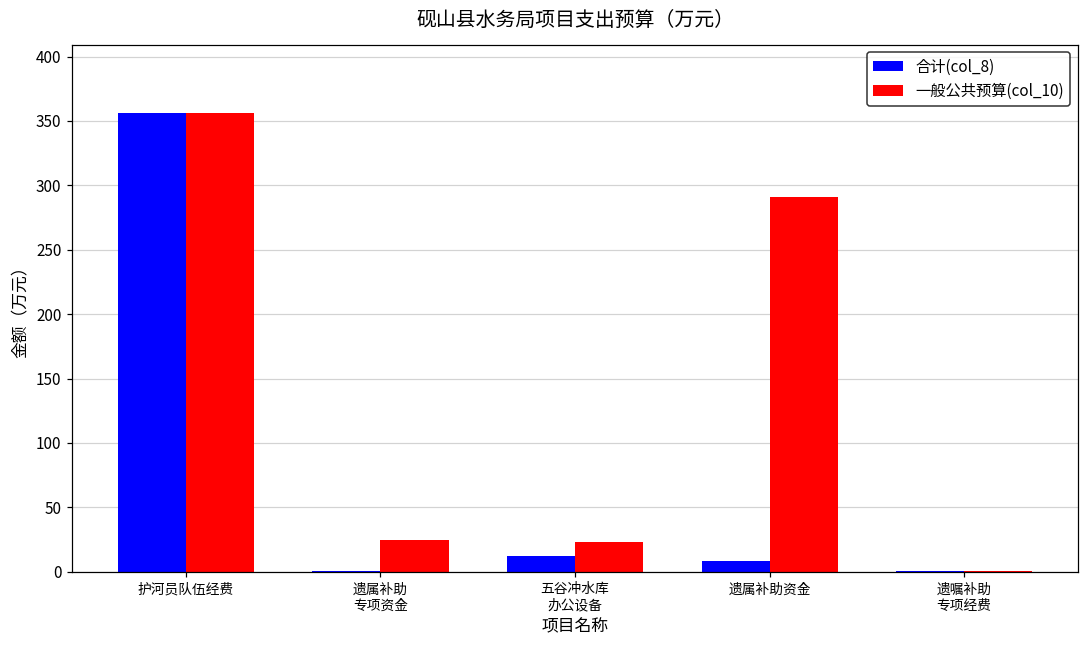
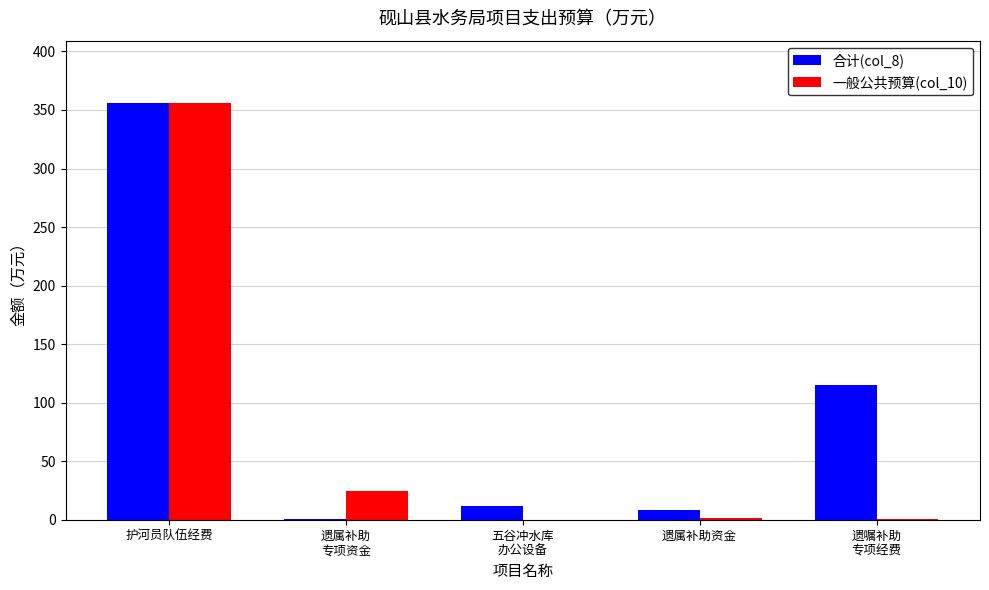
  {
    "合计(col_8)": {
      "护河员队伍经费": 356,
      "五谷冲水库 办公设备": 12,
      "遗属补助资金": 9,
-     "遗嘱补助 专项经费": 0
+     "遗嘱补助 专项经费": 115
    },
    "一般公共预算(col_10)": {
      "护河员队伍经费": 356,
      "遗属补助 专项资金": 25,
-     "五谷冲水库 办公设备": 23,
-     "遗属补助资金": 291
+     "五谷冲水库 办公设备": 0,
+     "遗属补助资金": 1
    }
  }
